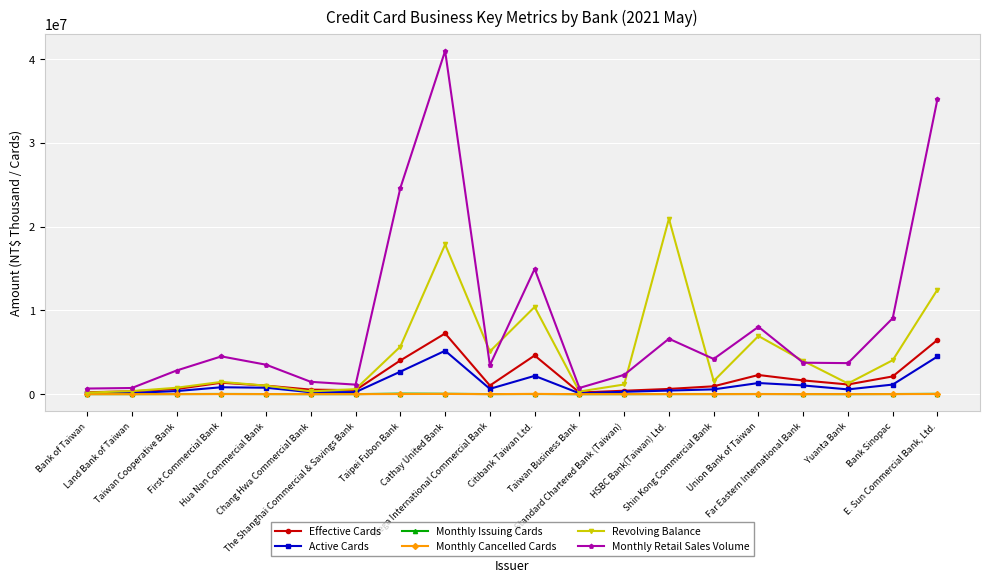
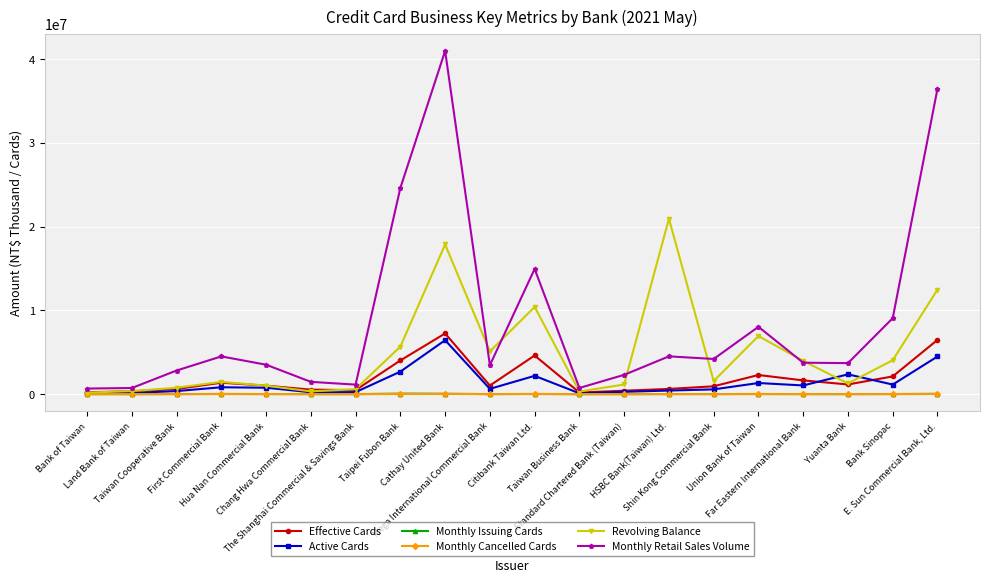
  {
    "Effective Cards": {
      "Taipei Fubon Bank": 4000000,
      "Cathay United Bank": 7000000,
      "Mega International Commercial Bank": 1000000,
      "Citibank Taiwan Ltd.": 5000000,
      "Shin Kong Commercial Bank": 1000000,
      "Union Bank of Taiwan": 2000000,
      "Far Eastern International Bank": 2000000,
      "Bank Sinopac": 2000000,
      "E. Sun Commercial Bank, Ltd.": 6000000
    },
    "Active Cards": {
      "First Commercial Bank": 1000000,
      "Taipei Fubon Bank": 3000000,
-     "Cathay United Bank": 5000000,
+     "Cathay United Bank": 6000000,
      "Mega International Commercial Bank": 1000000,
      "Citibank Taiwan Ltd.": 2000000,
      "Shin Kong Commercial Bank": 1000000,
      "Union Bank of Taiwan": 1000000,
      "Far Eastern International Bank": 1000000,
-     "Yuanta Bank": 1000000,
+     "Yuanta Bank": 2000000,
      "Bank Sinopac": 1000000,
      "E. Sun Commercial Bank, Ltd.": 4000000
    },
    "Revolving Balance": {
      "Taipei Fubon Bank": 6000000,
      "Cathay United Bank": 18000000,
      "Mega International Commercial Bank": 5000000,
      "Citibank Taiwan Ltd.": 10000000,
      "Standard Chartered Bank (Taiwan)": 1000000,
      "HSBC Bank(Taiwan) Ltd.": 21000000,
      "Shin Kong Commercial Bank": 2000000,
      "Union Bank of Taiwan": 7000000,
      "Bank Sinopac": 4000000,
      "E. Sun Commercial Bank, Ltd.": 12000000
    },
    "Monthly Retail Sales Volume": {
      "Bank of Taiwan": 1000000,
      "Land Bank of Taiwan": 1000000,
      "Taiwan Cooperative Bank": 3000000,
      "First Commercial Bank": 5000000,
      "Hua Nan Commercial Bank": 4000000,
      "Chang Hwa Commercial Bank": 1000000,
      "The Shanghai Commercial & Savings Bank": 1000000,
      "Taipei Fubon Bank": 25000000,
      "Cathay United Bank": 41000000,
      "Mega International Commercial Bank": 3000000,
      "Citibank Taiwan Ltd.": 15000000,
      "Taiwan Business Bank": 1000000,
      "Standard Chartered Bank (Taiwan)": 2000000,
-     "HSBC Bank(Taiwan) Ltd.": 7000000,
+     "HSBC Bank(Taiwan) Ltd.": 5000000,
      "Shin Kong Commercial Bank": 4000000,
      "Union Bank of Taiwan": 8000000,
      "Yuanta Bank": 4000000,
      "Bank Sinopac": 9000000,
-     "E. Sun Commercial Bank, Ltd.": 35000000
+     "E. Sun Commercial Bank, Ltd.": 36000000
    }
  }
